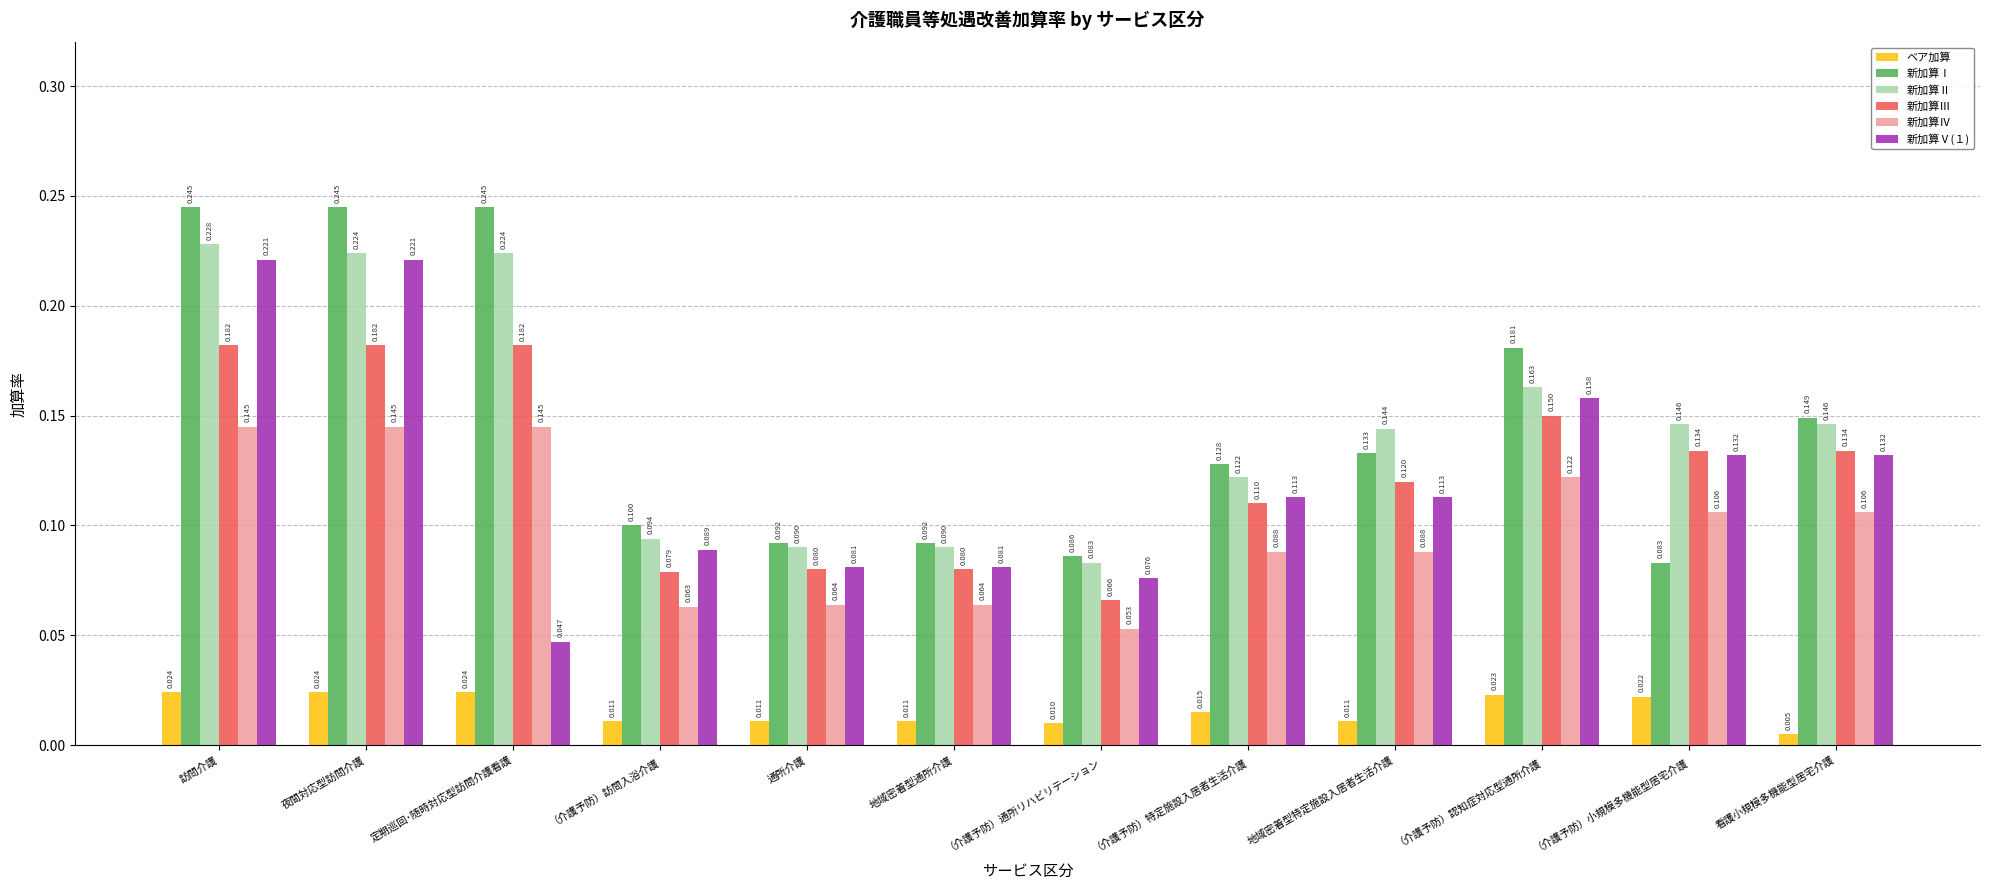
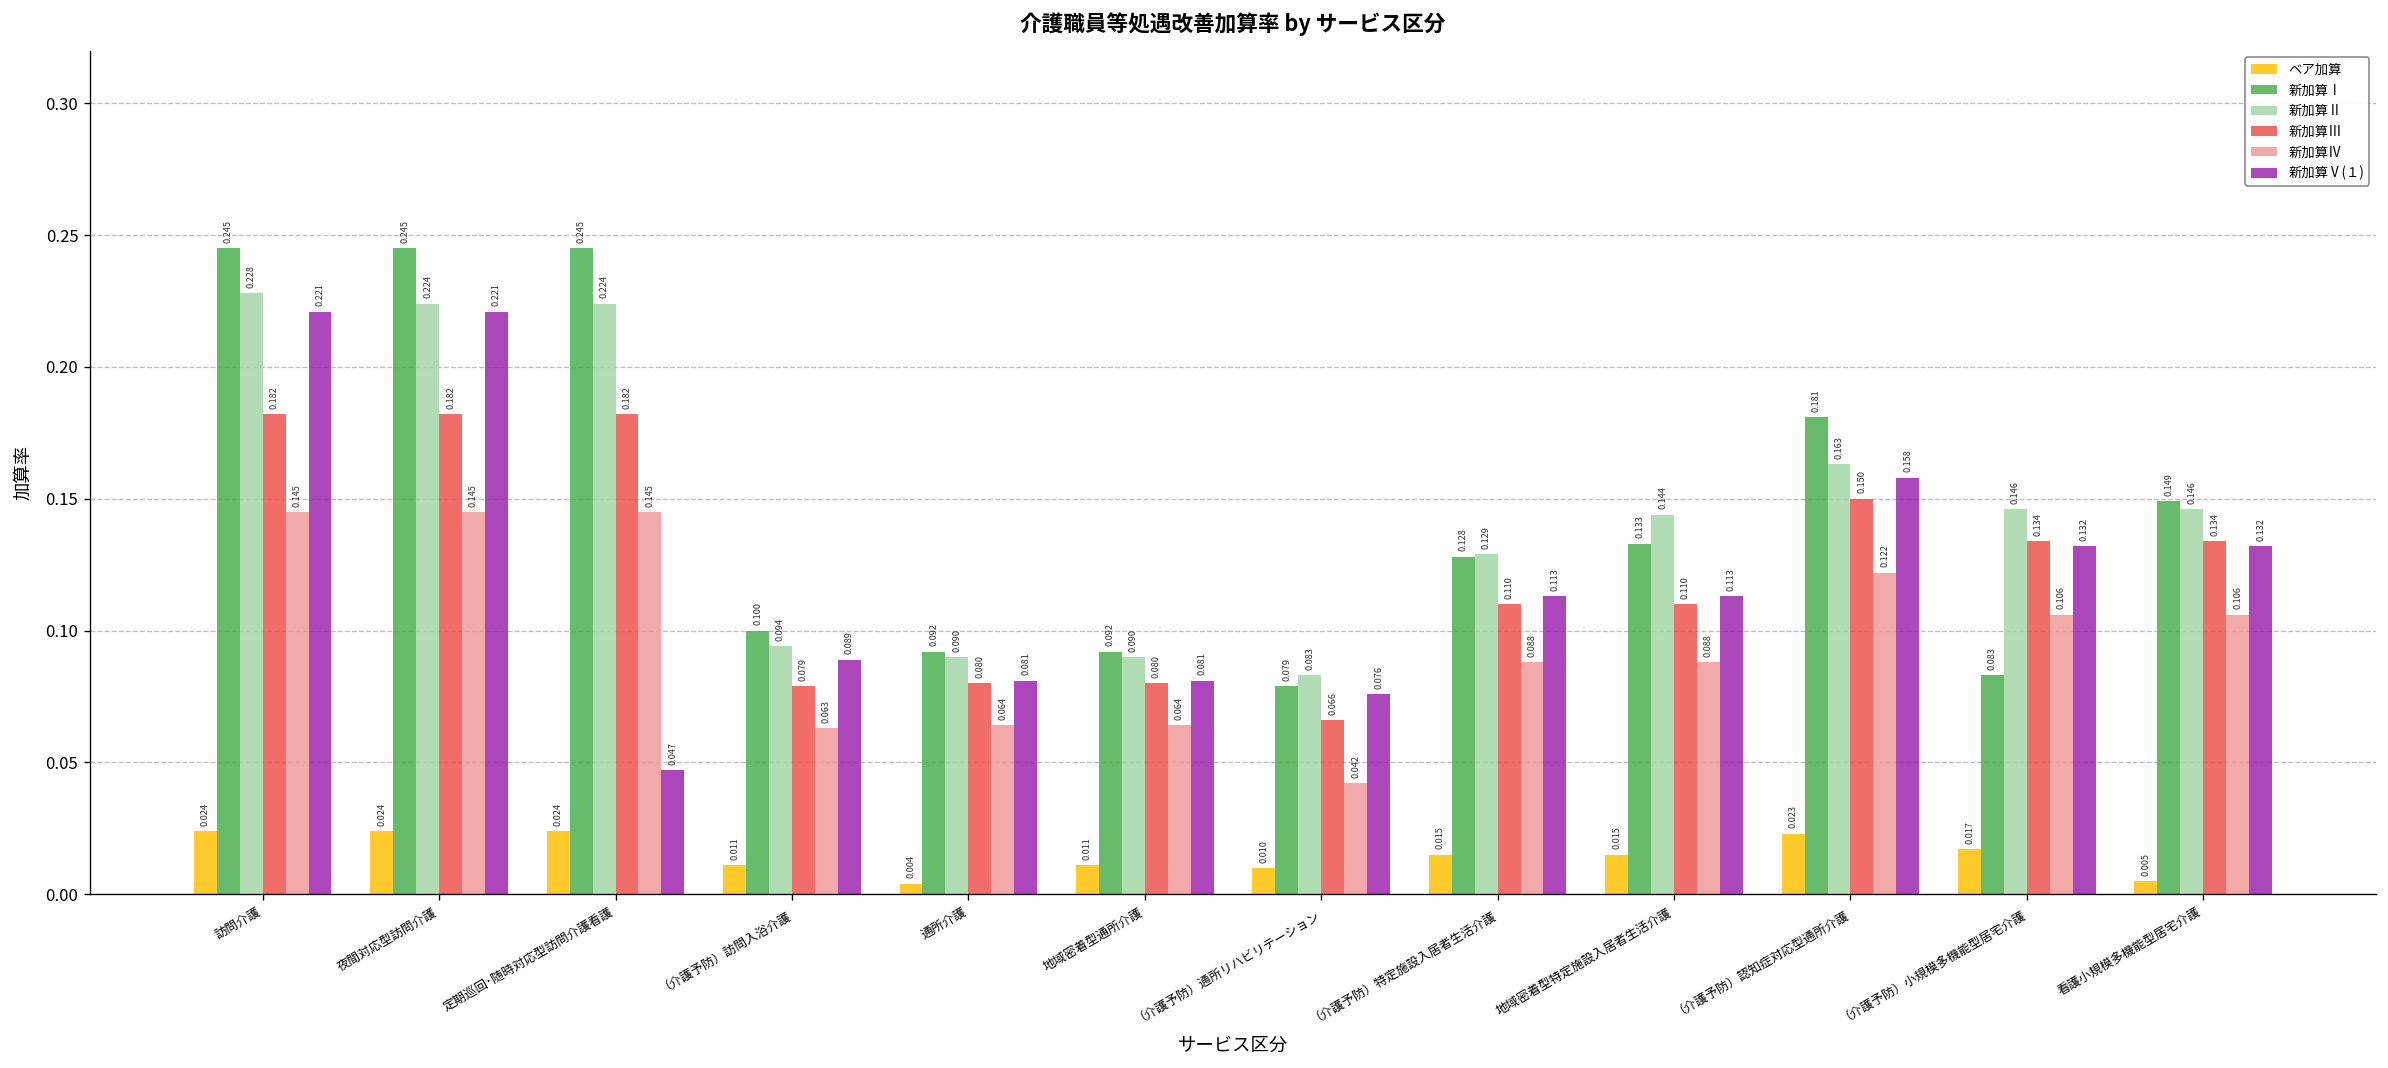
  {
    "ベア加算": {
      "訪問介護": 0.024,
      "夜間対応型訪問介護": 0.024,
      "定期巡回･随時対応型訪問介護看護": 0.024,
      "（介護予防）訪問入浴介護": 0.011,
-     "通所介護": 0.011,
+     "通所介護": 0.004,
      "地域密着型通所介護": 0.011,
      "（介護予防）通所リハビリテーション": 0.010,
      "（介護予防）特定施設入居者生活介護": 0.015,
-     "地域密着型特定施設入居者生活介護": 0.011,
+     "地域密着型特定施設入居者生活介護": 0.015,
      "（介護予防）認知症対応型通所介護": 0.023,
-     "（介護予防）小規模多機能型居宅介護": 0.022,
+     "（介護予防）小規模多機能型居宅介護": 0.017,
      "看護小規模多機能型居宅介護": 0.005
    },
    "新加算Ⅰ": {
      "訪問介護": 0.245,
      "夜間対応型訪問介護": 0.245,
      "定期巡回･随時対応型訪問介護看護": 0.245,
      "（介護予防）訪問入浴介護": 0.100,
      "通所介護": 0.092,
      "地域密着型通所介護": 0.092,
-     "（介護予防）通所リハビリテーション": 0.086,
+     "（介護予防）通所リハビリテーション": 0.079,
      "（介護予防）特定施設入居者生活介護": 0.128,
      "地域密着型特定施設入居者生活介護": 0.133,
      "（介護予防）認知症対応型通所介護": 0.181,
      "（介護予防）小規模多機能型居宅介護": 0.083,
      "看護小規模多機能型居宅介護": 0.149
    },
    "新加算Ⅱ": {
      "訪問介護": 0.228,
      "夜間対応型訪問介護": 0.224,
      "定期巡回･随時対応型訪問介護看護": 0.224,
      "（介護予防）訪問入浴介護": 0.094,
      "通所介護": 0.090,
      "地域密着型通所介護": 0.090,
      "（介護予防）通所リハビリテーション": 0.083,
-     "（介護予防）特定施設入居者生活介護": 0.122,
+     "（介護予防）特定施設入居者生活介護": 0.129,
      "地域密着型特定施設入居者生活介護": 0.144,
      "（介護予防）認知症対応型通所介護": 0.163,
      "（介護予防）小規模多機能型居宅介護": 0.146,
      "看護小規模多機能型居宅介護": 0.146
    },
    "新加算Ⅲ": {
      "訪問介護": 0.182,
      "夜間対応型訪問介護": 0.182,
      "定期巡回･随時対応型訪問介護看護": 0.182,
      "（介護予防）訪問入浴介護": 0.079,
      "通所介護": 0.080,
      "地域密着型通所介護": 0.080,
      "（介護予防）通所リハビリテーション": 0.066,
      "（介護予防）特定施設入居者生活介護": 0.110,
-     "地域密着型特定施設入居者生活介護": 0.120,
+     "地域密着型特定施設入居者生活介護": 0.110,
      "（介護予防）認知症対応型通所介護": 0.150,
      "（介護予防）小規模多機能型居宅介護": 0.134,
      "看護小規模多機能型居宅介護": 0.134
    },
    "新加算Ⅳ": {
      "訪問介護": 0.145,
      "夜間対応型訪問介護": 0.145,
      "定期巡回･随時対応型訪問介護看護": 0.145,
      "（介護予防）訪問入浴介護": 0.063,
      "通所介護": 0.064,
      "地域密着型通所介護": 0.064,
-     "（介護予防）通所リハビリテーション": 0.053,
+     "（介護予防）通所リハビリテーション": 0.042,
      "（介護予防）特定施設入居者生活介護": 0.088,
      "地域密着型特定施設入居者生活介護": 0.088,
      "（介護予防）認知症対応型通所介護": 0.122,
      "（介護予防）小規模多機能型居宅介護": 0.106,
      "看護小規模多機能型居宅介護": 0.106
    },
    "新加算Ⅴ(１)": {
      "訪問介護": 0.221,
      "夜間対応型訪問介護": 0.221,
      "定期巡回･随時対応型訪問介護看護": 0.047,
      "（介護予防）訪問入浴介護": 0.089,
      "通所介護": 0.081,
      "地域密着型通所介護": 0.081,
      "（介護予防）通所リハビリテーション": 0.076,
      "（介護予防）特定施設入居者生活介護": 0.113,
      "地域密着型特定施設入居者生活介護": 0.113,
      "（介護予防）認知症対応型通所介護": 0.158,
      "（介護予防）小規模多機能型居宅介護": 0.132,
      "看護小規模多機能型居宅介護": 0.132
    }
  }
